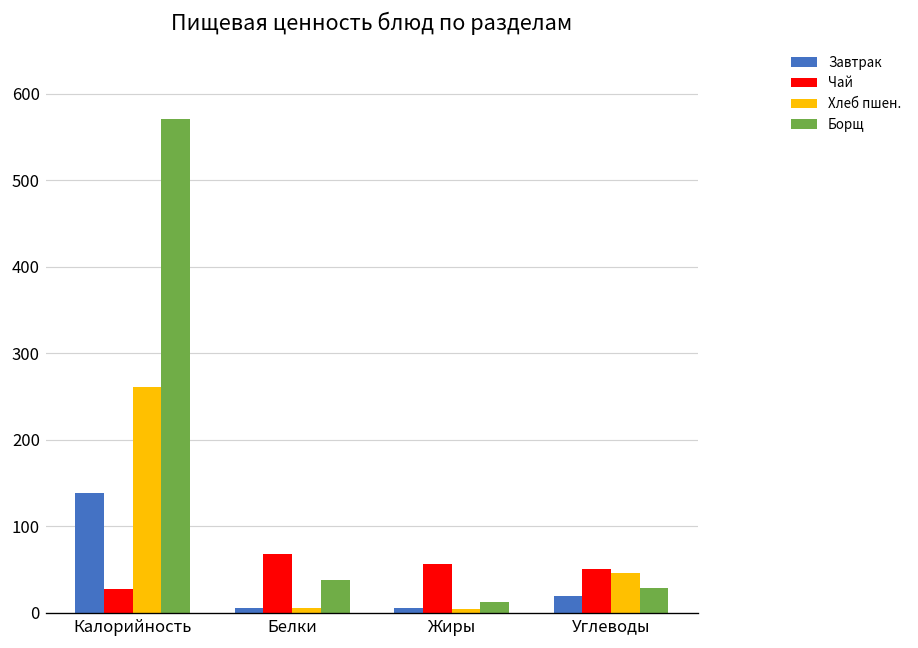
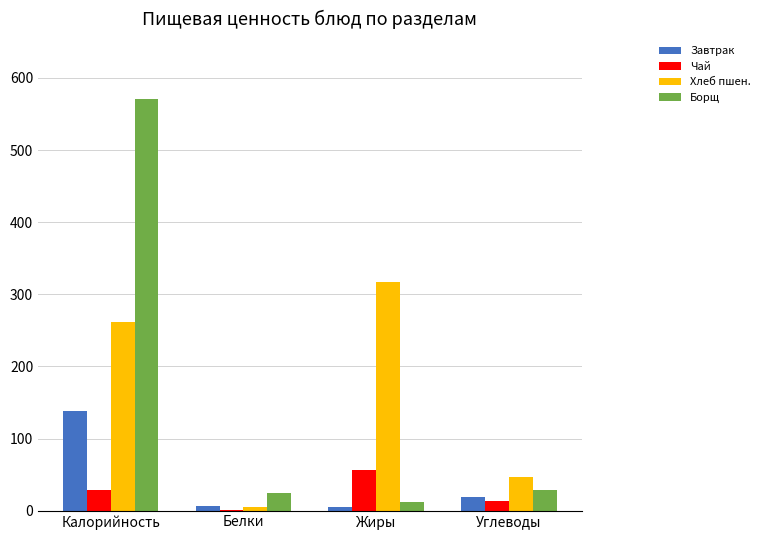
  {
    "Завтрак": {
      "Калорийность": 140,
      "Белки": 10,
      "Жиры": 10,
      "Углеводы": 20
    },
    "Чай": {
      "Калорийность": 30,
-     "Белки": 70,
+     "Белки": 0,
      "Жиры": 60,
-     "Углеводы": 50
+     "Углеводы": 10
    },
    "Хлеб пшен.": {
      "Калорийность": 260,
      "Белки": 10,
-     "Жиры": 0,
+     "Жиры": 320,
      "Углеводы": 50
    },
    "Борщ": {
      "Калорийность": 570,
-     "Белки": 40,
+     "Белки": 30,
      "Жиры": 10,
      "Углеводы": 30
    }
  }
